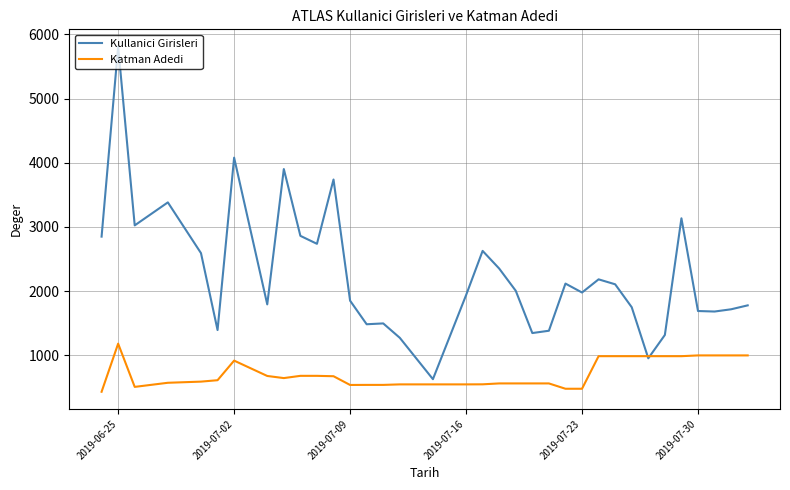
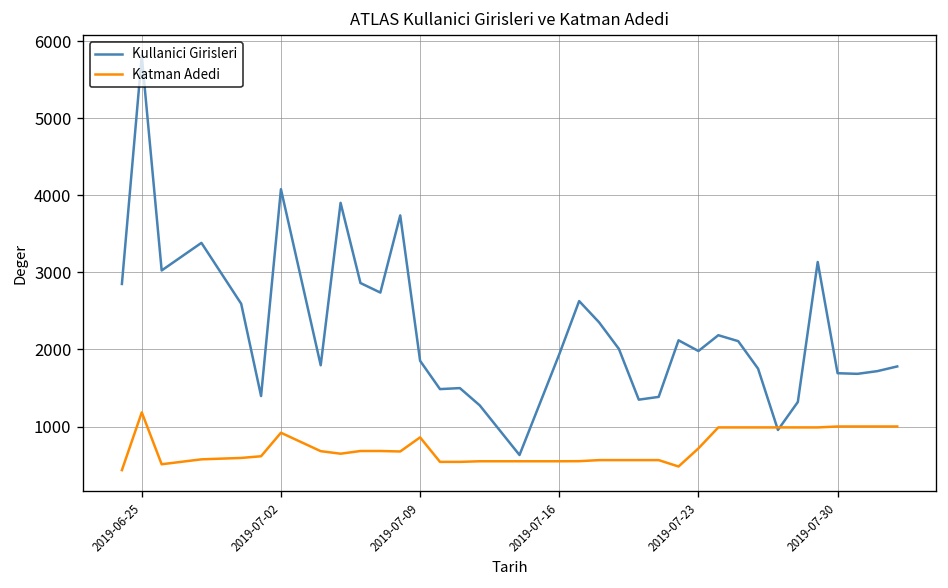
  {
    "Kullanici Girisleri": {
      "2019-07-02": 4100,
      "2019-07-09": 1900,
      "2019-07-16": 1900,
      "2019-07-23": 2000,
      "2019-07-30": 1700
    },
    "Katman Adedi": {
      "2019-06-25": 1200,
      "2019-07-02": 900,
-     "2019-07-09": 500,
+     "2019-07-09": 900,
      "2019-07-16": 600,
-     "2019-07-23": 500,
+     "2019-07-23": 700,
      "2019-07-30": 1000
    }
  }
